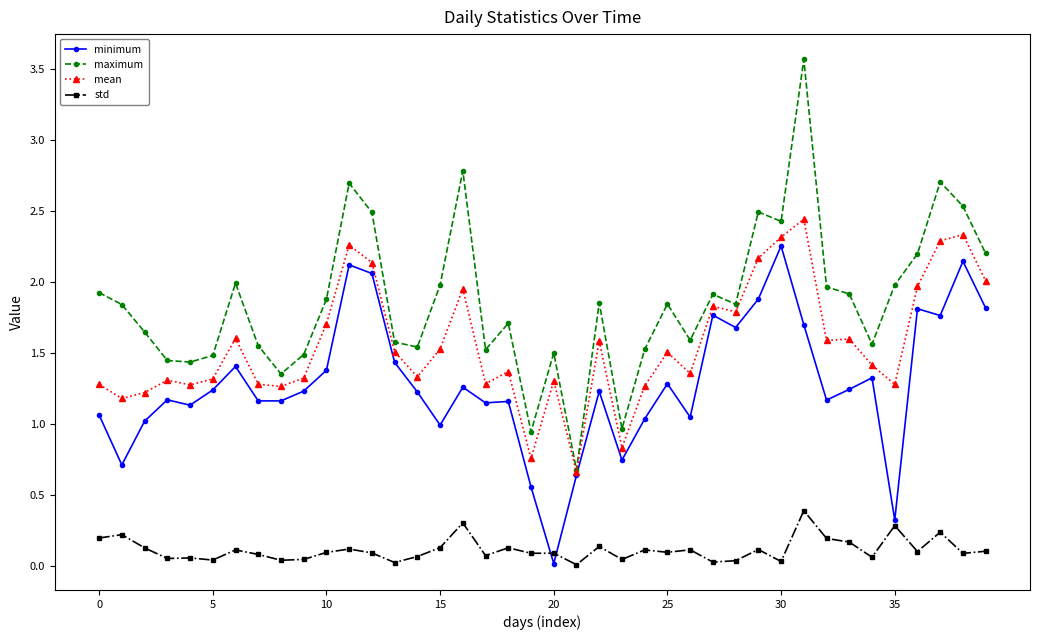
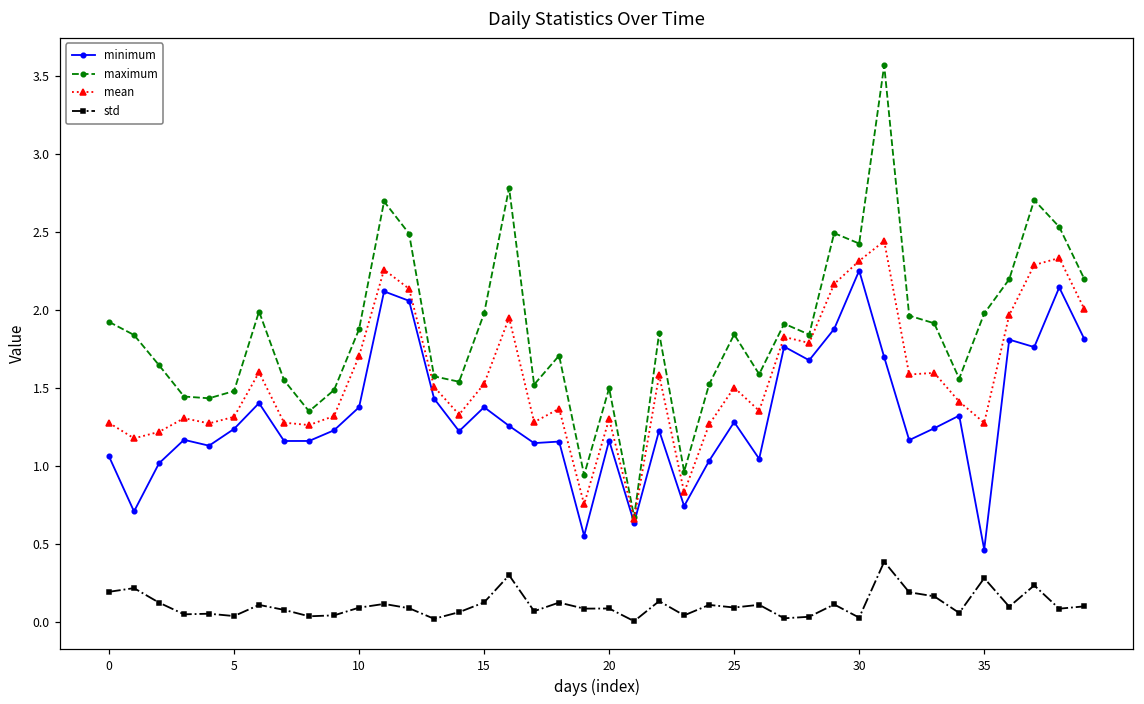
  {
    "minimum": {
      "0": 1.06,
      "5": 1.24,
      "10": 1.38,
-     "15": 0.99,
-     "20": 0.02,
+     "15": 1.38,
+     "20": 1.17,
      "25": 1.28,
      "30": 2.26,
-     "35": 0.32
+     "35": 0.47
    },
    "maximum": {
      "0": 1.93,
      "5": 1.48,
      "10": 1.88,
      "15": 1.98,
      "20": 1.50,
      "25": 1.85,
      "30": 2.43,
      "35": 1.98
    },
    "mean": {
      "0": 1.28,
      "5": 1.32,
      "10": 1.71,
      "15": 1.53,
      "20": 1.30,
      "25": 1.51,
      "30": 2.32,
      "35": 1.28
    },
    "std": {
      "0": 0.20,
      "5": 0.04,
      "10": 0.09,
      "15": 0.13,
      "20": 0.09,
      "25": 0.10,
      "30": 0.03,
      "35": 0.28
    }
  }
